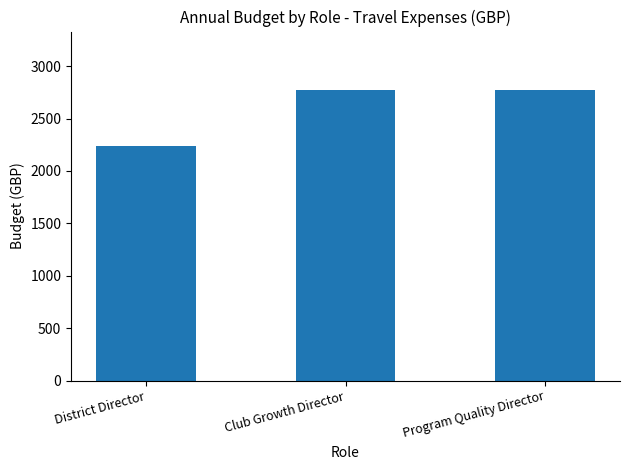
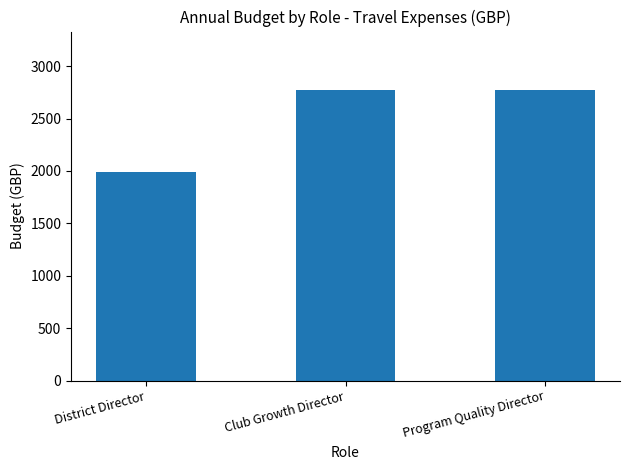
  {
-   "District Director": 2240,
+   "District Director": 1990,
    "Club Growth Director": 2780,
    "Program Quality Director": 2780
  }
